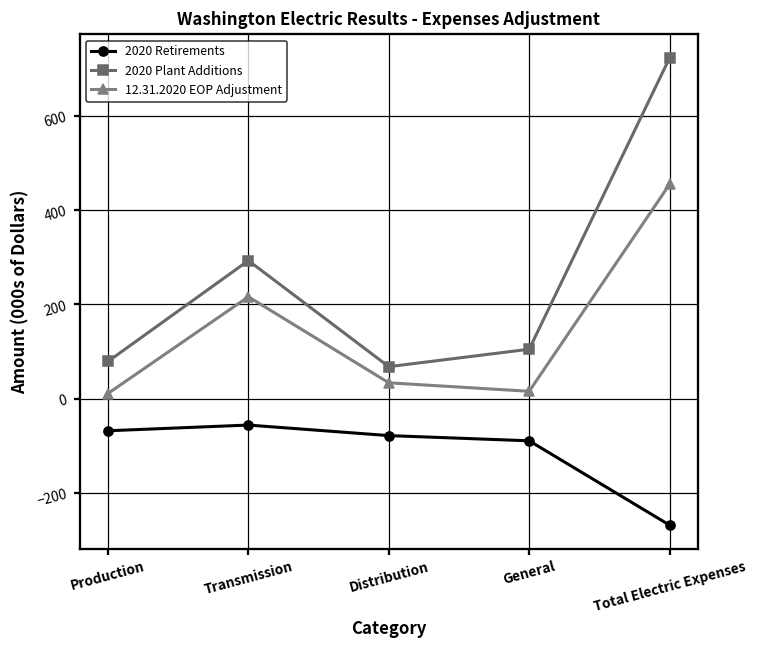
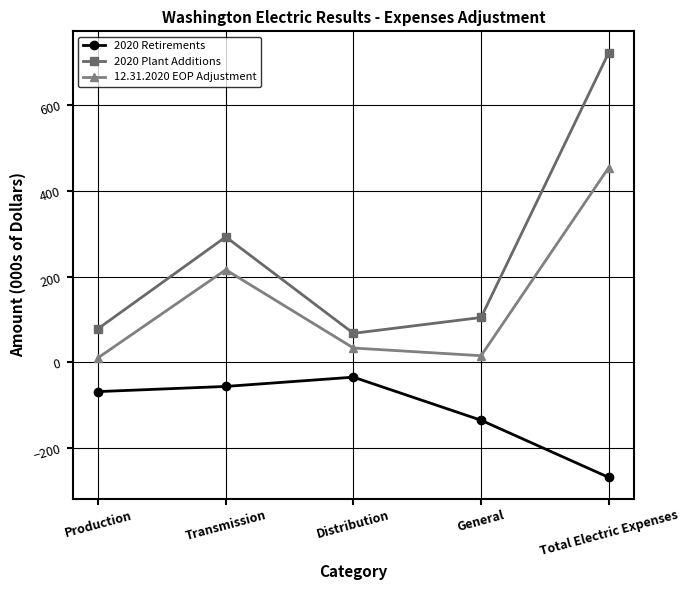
  {
    "2020 Retirements": {
      "Production": -70,
      "Transmission": -60,
-     "Distribution": -80,
-     "General": -90,
+     "Distribution": -30,
+     "General": -130,
      "Total Electric Expenses": -270
    }
  }
